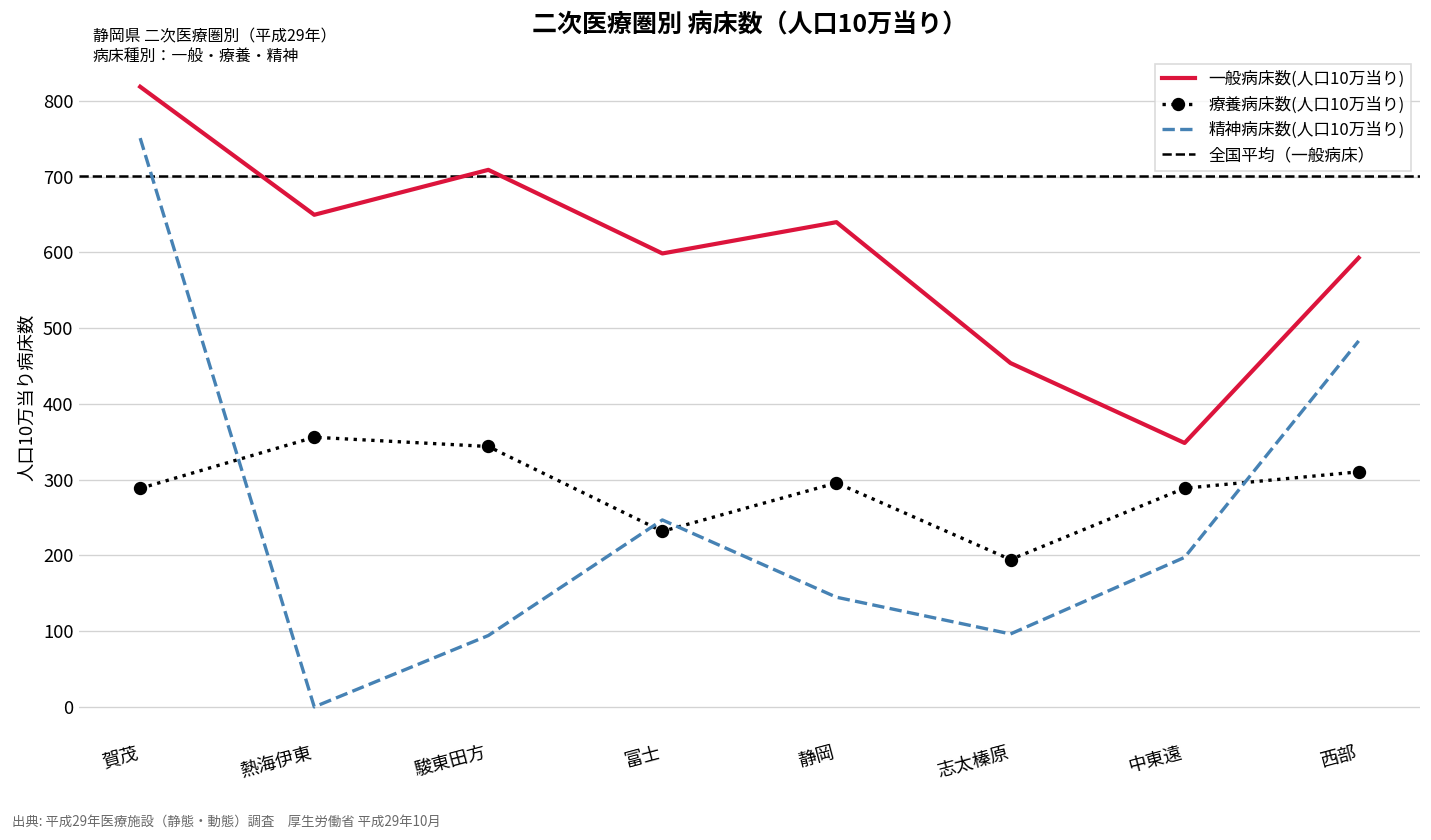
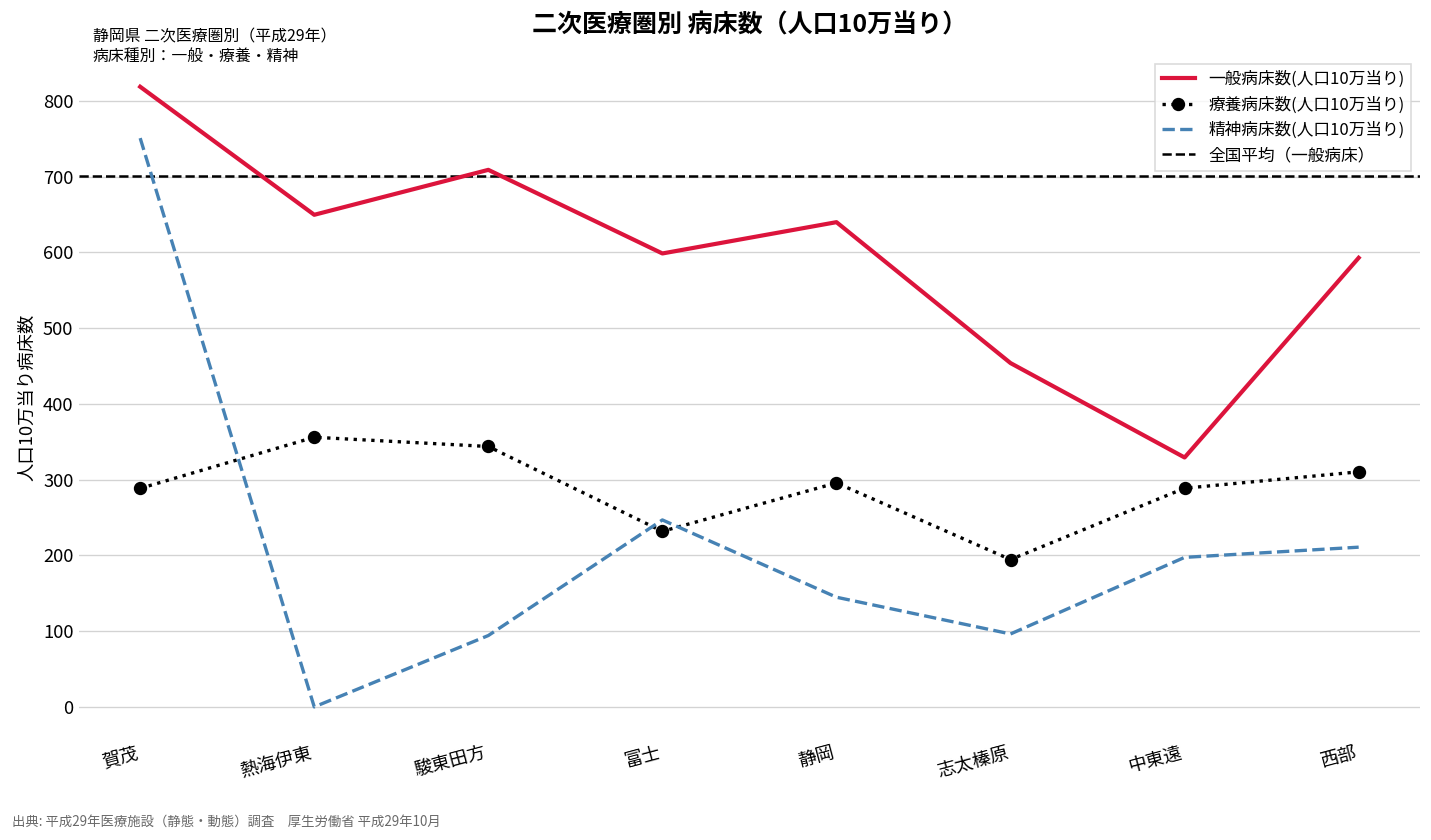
  {
    "一般病床数(人口10万当り)": {
      "賀茂": 820,
      "熱海伊東": 650,
      "駿東田方": 710,
      "富士": 600,
      "静岡": 640,
      "志太榛原": 450,
-     "中東遠": 350,
+     "中東遠": 330,
      "西部": 590
    },
    "療養病床数(人口10万当り)": {
      "賀茂": 290,
      "熱海伊東": 360,
      "駿東田方": 340,
      "富士": 230,
      "静岡": 300,
      "志太榛原": 190,
      "中東遠": 290,
      "西部": 310
    },
    "精神病床数(人口10万当り)": {
      "賀茂": 750,
      "熱海伊東": 0,
      "駿東田方": 90,
      "富士": 250,
      "静岡": 140,
      "志太榛原": 100,
      "中東遠": 200,
-     "西部": 480
+     "西部": 210
    }
  }
